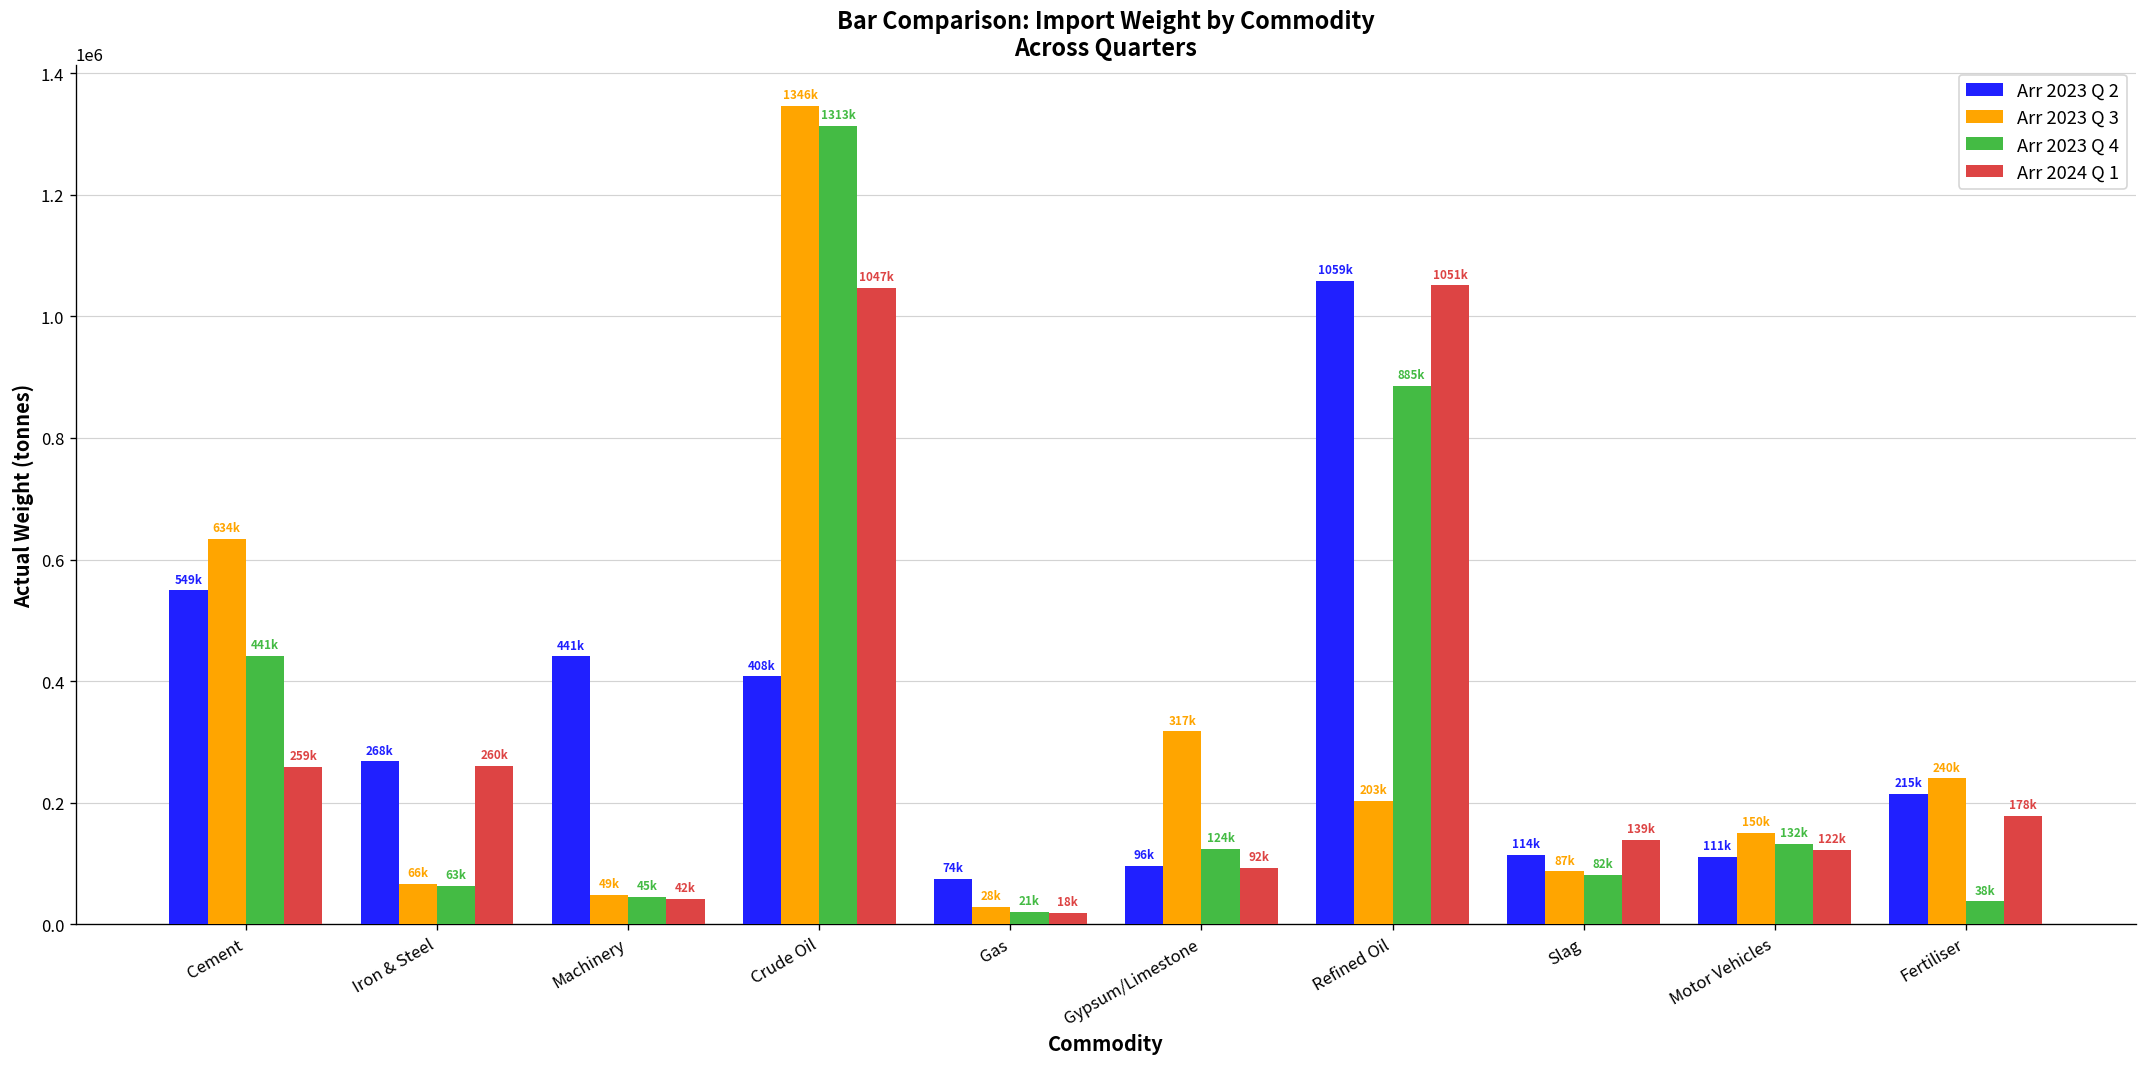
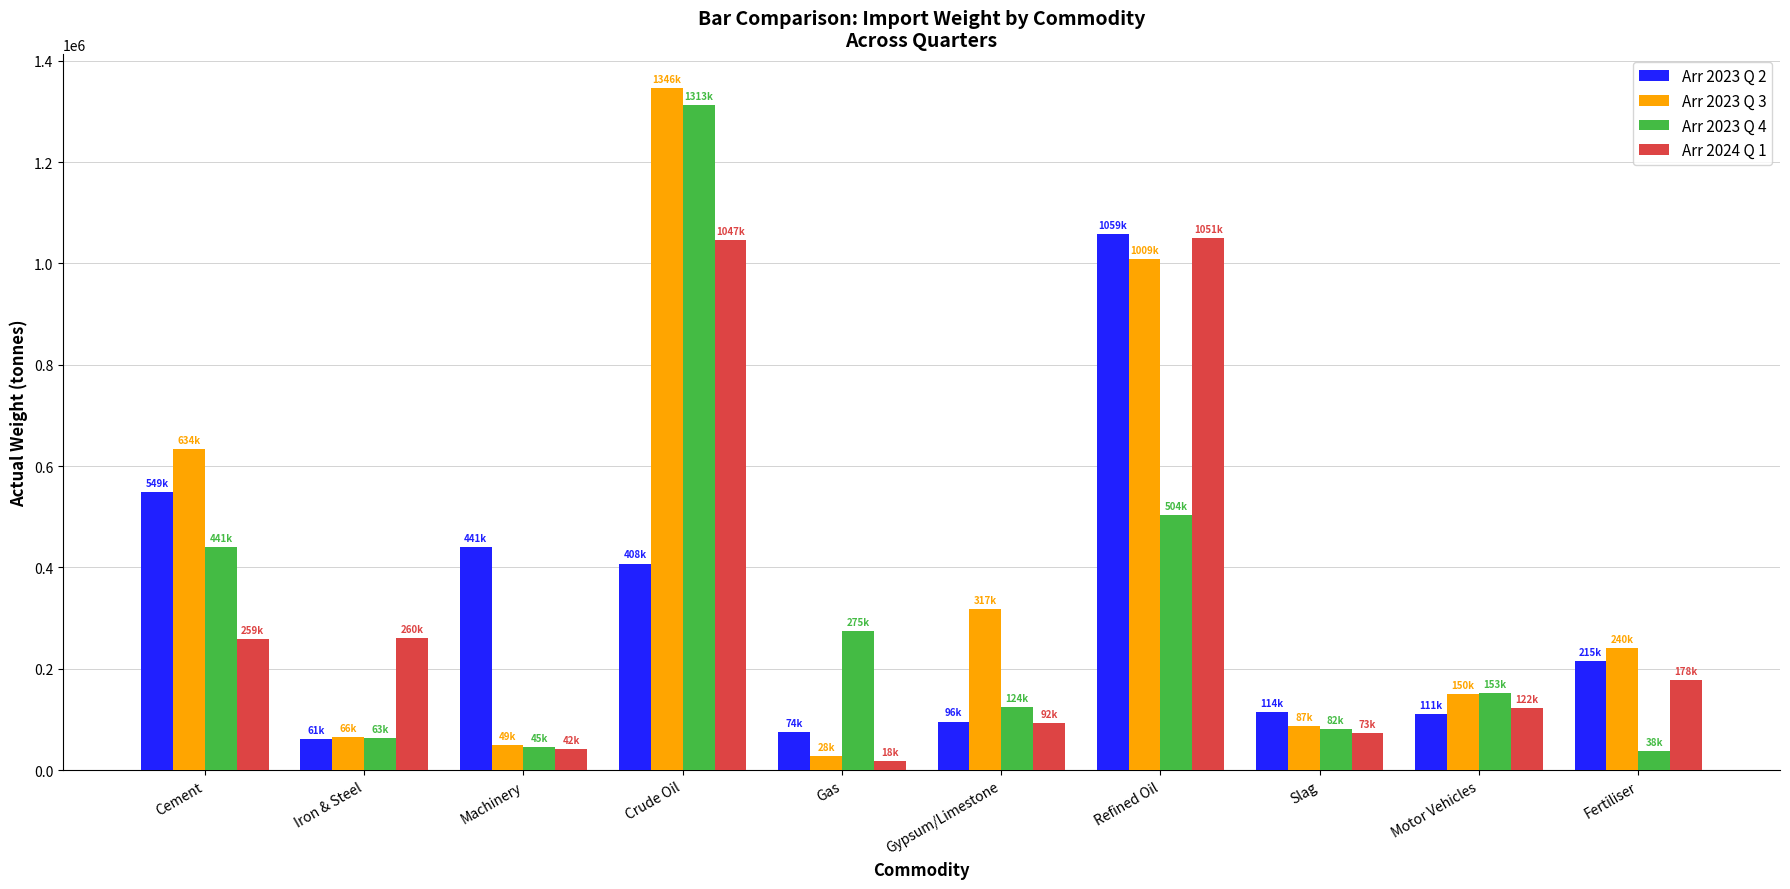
  {
    "Arr 2023 Q 2": {
      "Cement": "549k",
-     "Iron & Steel": "268k",
+     "Iron & Steel": "61k",
      "Machinery": "441k",
      "Crude Oil": "408k",
      "Gas": "74k",
      "Gypsum/Limestone": "96k",
      "Refined Oil": "1059k",
      "Slag": "114k",
      "Motor Vehicles": "111k",
      "Fertiliser": "215k"
    },
    "Arr 2023 Q 3": {
      "Cement": "634k",
      "Iron & Steel": "66k",
      "Machinery": "49k",
      "Crude Oil": "1346k",
      "Gas": "28k",
      "Gypsum/Limestone": "317k",
-     "Refined Oil": "203k",
+     "Refined Oil": "1009k",
      "Slag": "87k",
      "Motor Vehicles": "150k",
      "Fertiliser": "240k"
    },
    "Arr 2023 Q 4": {
      "Cement": "441k",
      "Iron & Steel": "63k",
      "Machinery": "45k",
      "Crude Oil": "1313k",
-     "Gas": "21k",
+     "Gas": "275k",
      "Gypsum/Limestone": "124k",
-     "Refined Oil": "885k",
+     "Refined Oil": "504k",
      "Slag": "82k",
-     "Motor Vehicles": "132k",
+     "Motor Vehicles": "153k",
      "Fertiliser": "38k"
    },
    "Arr 2024 Q 1": {
      "Cement": "259k",
      "Iron & Steel": "260k",
      "Machinery": "42k",
      "Crude Oil": "1047k",
      "Gas": "18k",
      "Gypsum/Limestone": "92k",
      "Refined Oil": "1051k",
-     "Slag": "139k",
+     "Slag": "73k",
      "Motor Vehicles": "122k",
      "Fertiliser": "178k"
    }
  }
